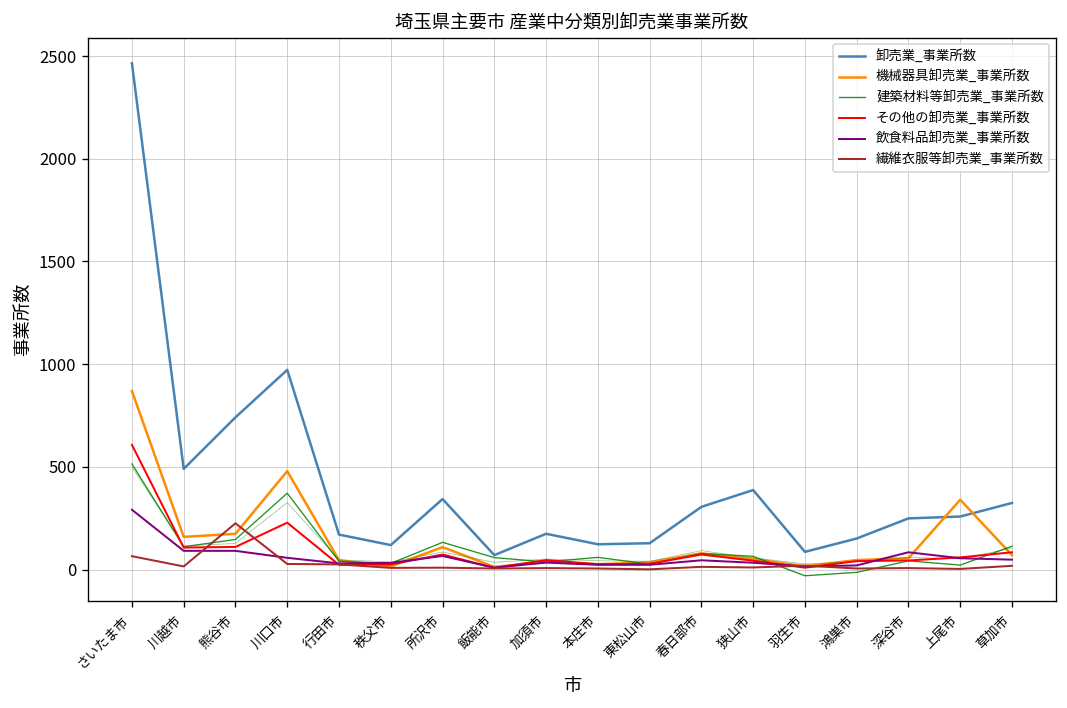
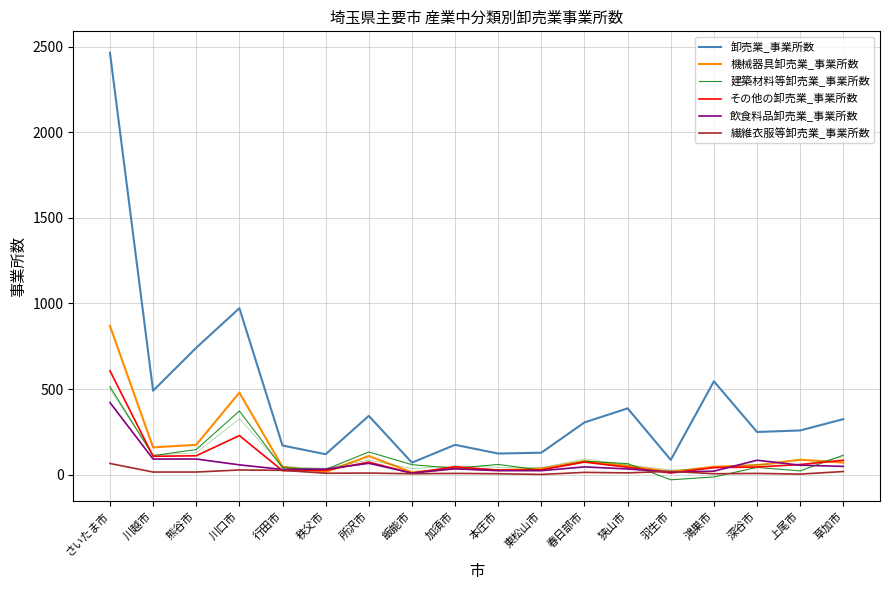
  {
    "卸売業_事業所数": {
      "さいたま市": 2470,
      "川越市": 490,
      "熊谷市": 740,
      "川口市": 970,
      "行田市": 170,
      "秩父市": 120,
      "所沢市": 340,
      "加須市": 170,
      "本庄市": 120,
      "東松山市": 130,
      "春日部市": 310,
      "狭山市": 390,
      "羽生市": 90,
-     "鴻巣市": 150,
+     "鴻巣市": 550,
      "深谷市": 250,
      "上尾市": 260,
      "草加市": 320
    },
    "機械器具卸売業_事業所数": {
      "さいたま市": 870,
      "川越市": 160,
      "熊谷市": 170,
      "川口市": 480,
      "所沢市": 110,
-     "上尾市": 340
+     "上尾市": 90
    },
    "その他の卸売業_事業所数": {
      "さいたま市": 610,
      "熊谷市": 110,
      "川口市": 230
    },
    "飲食料品卸売業_事業所数": {
-     "さいたま市": 290,
+     "さいたま市": 420,
      "川越市": 90,
      "熊谷市": 90,
      "川口市": 60,
      "春日部市": 50,
      "深谷市": 80,
      "草加市": 50
    },
    "繊維衣服等卸売業_事業所数": {
      "さいたま市": 70,
      "川越市": 20,
-     "熊谷市": 230,
+     "熊谷市": 20,
      "川口市": 30,
      "所沢市": 10,
      "加須市": 10,
      "本庄市": 10,
      "東松山市": 0,
      "春日部市": 10,
      "狭山市": 10,
      "深谷市": 10,
      "上尾市": 0,
      "草加市": 20
    }
  }
